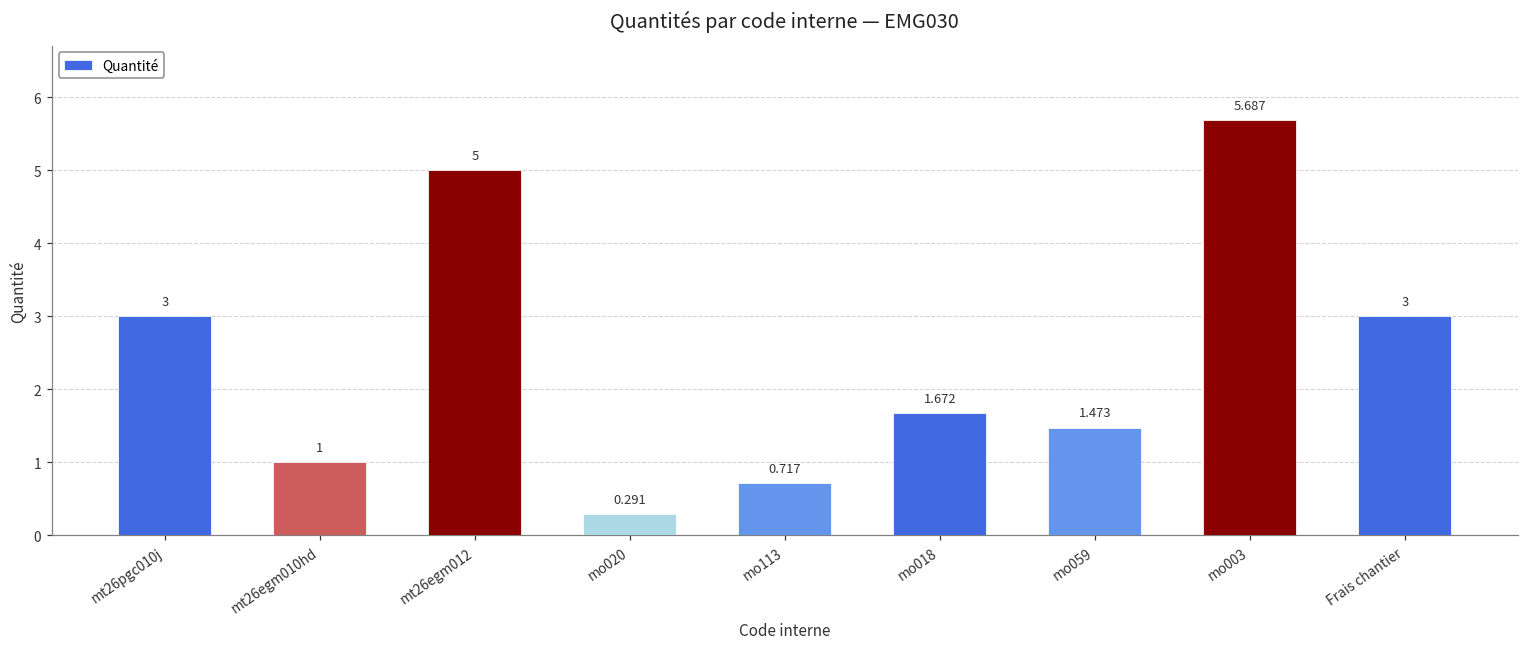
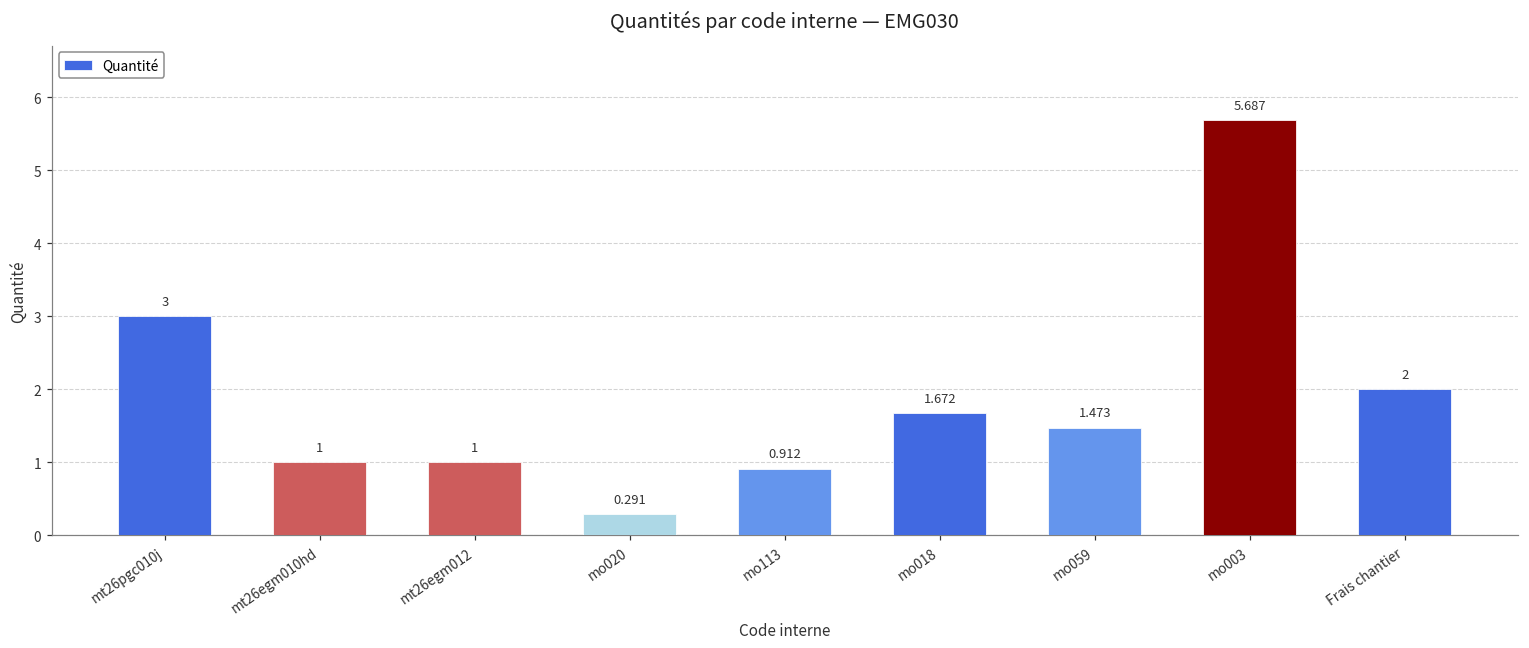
  {
    "mt26pgc010j": 3,
    "mt26egm010hd": 1,
-   "mt26egm012": 5,
+   "mt26egm012": 1,
    "mo020": 0.291,
-   "mo113": 0.717,
+   "mo113": 0.912,
    "mo018": 1.672,
    "mo059": 1.473,
    "mo003": 5.687,
-   "Frais chantier": 3
+   "Frais chantier": 2
  }
